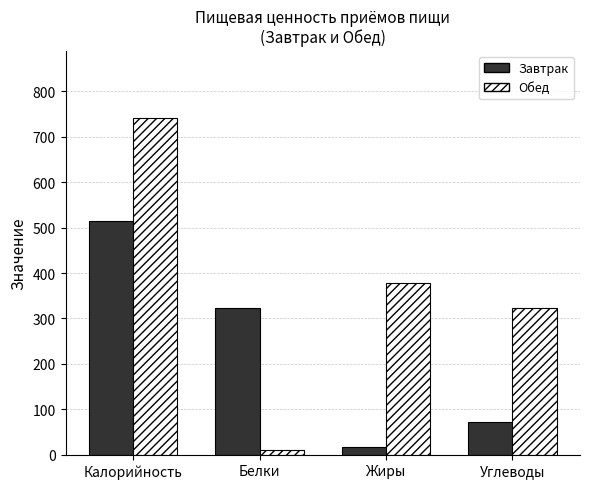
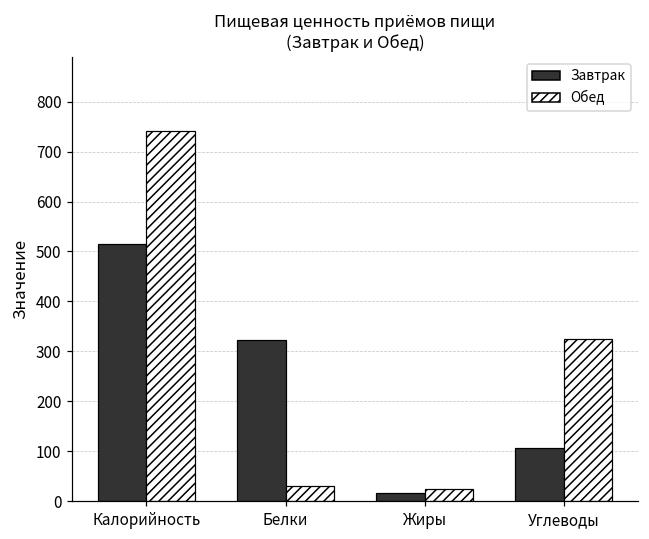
  {
    "Завтрак": {
      "Калорийность": 520,
      "Белки": 320,
      "Жиры": 20,
-     "Углеводы": 70
+     "Углеводы": 110
    },
    "Обед": {
      "Калорийность": 740,
-     "Белки": 10,
-     "Жиры": 380,
+     "Белки": 30,
+     "Жиры": 30,
      "Углеводы": 320
    }
  }
